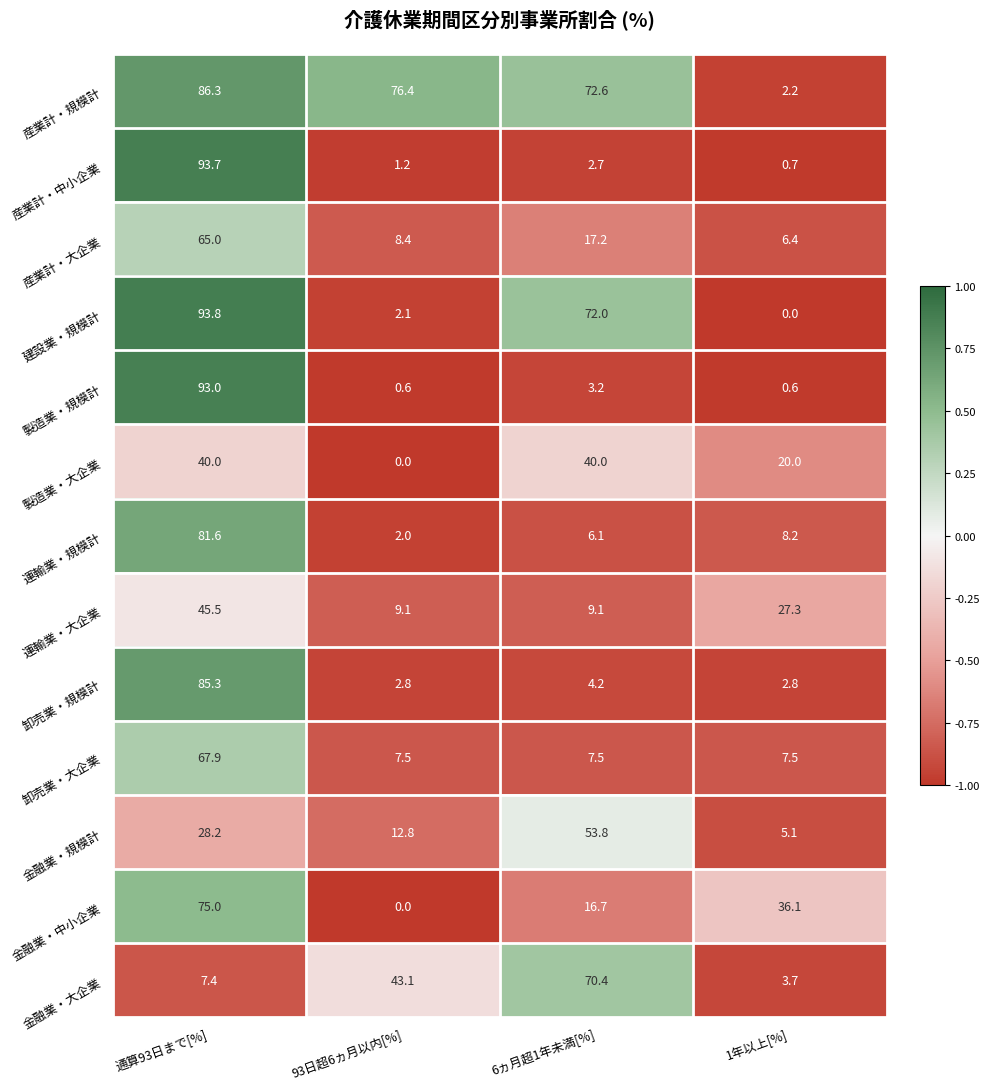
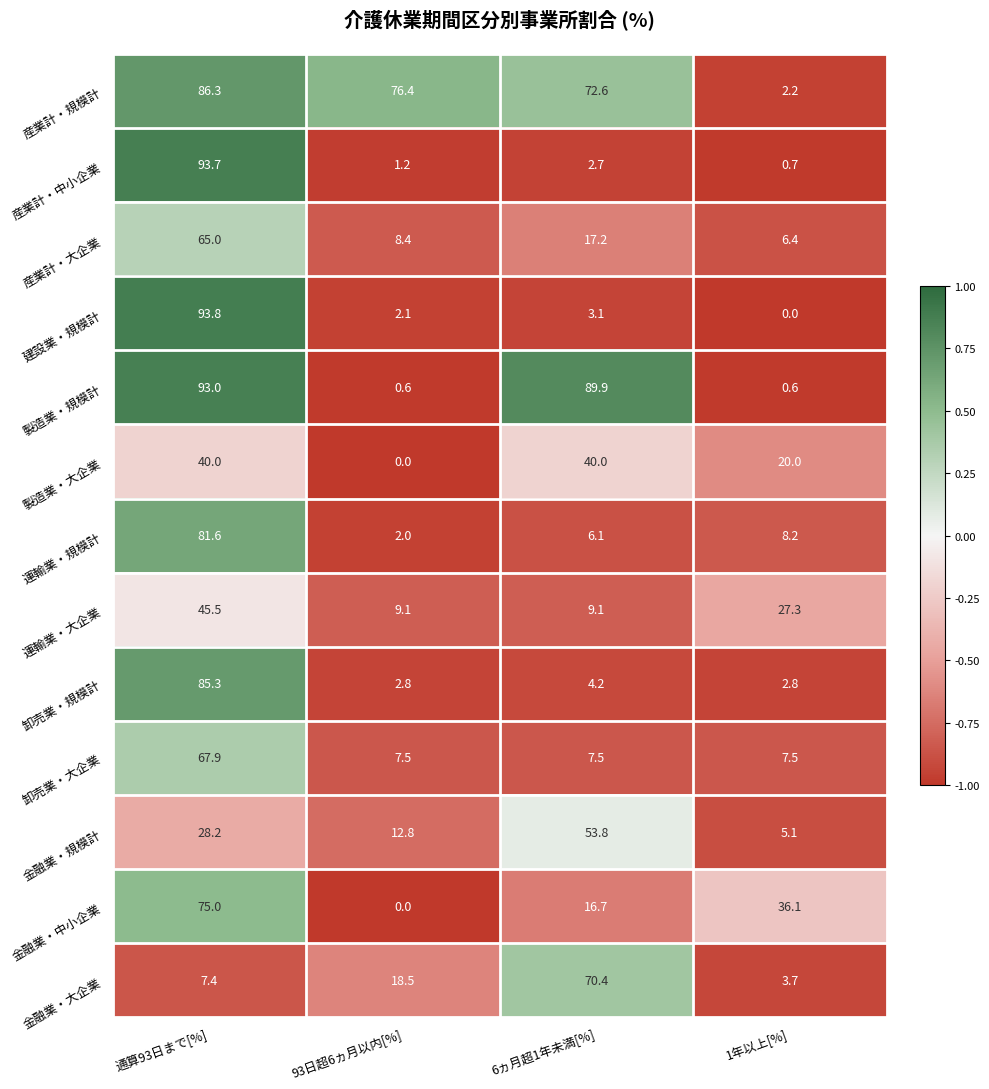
  {
    "産業計・規模計": {
      "通算93日まで[%]": 86.3,
      "93日超6ヵ月以内[%]": 76.4,
      "6ヵ月超1年未満[%]": 72.6,
      "1年以上[%]": 2.2
    },
    "産業計・中小企業": {
      "通算93日まで[%]": 93.7,
      "93日超6ヵ月以内[%]": 1.2,
      "6ヵ月超1年未満[%]": 2.7,
      "1年以上[%]": 0.7
    },
    "産業計・大企業": {
      "通算93日まで[%]": 65.0,
      "93日超6ヵ月以内[%]": 8.4,
      "6ヵ月超1年未満[%]": 17.2,
      "1年以上[%]": 6.4
    },
    "建設業・規模計": {
      "通算93日まで[%]": 93.8,
      "93日超6ヵ月以内[%]": 2.1,
-     "6ヵ月超1年未満[%]": 72.0,
+     "6ヵ月超1年未満[%]": 3.1,
      "1年以上[%]": 0.0
    },
    "製造業・規模計": {
      "通算93日まで[%]": 93.0,
      "93日超6ヵ月以内[%]": 0.6,
-     "6ヵ月超1年未満[%]": 3.2,
+     "6ヵ月超1年未満[%]": 89.9,
      "1年以上[%]": 0.6
    },
    "製造業・大企業": {
      "通算93日まで[%]": 40.0,
      "93日超6ヵ月以内[%]": 0.0,
      "6ヵ月超1年未満[%]": 40.0,
      "1年以上[%]": 20.0
    },
    "運輸業・規模計": {
      "通算93日まで[%]": 81.6,
      "93日超6ヵ月以内[%]": 2.0,
      "6ヵ月超1年未満[%]": 6.1,
      "1年以上[%]": 8.2
    },
    "運輸業・大企業": {
      "通算93日まで[%]": 45.5,
      "93日超6ヵ月以内[%]": 9.1,
      "6ヵ月超1年未満[%]": 9.1,
      "1年以上[%]": 27.3
    },
    "卸売業・規模計": {
      "通算93日まで[%]": 85.3,
      "93日超6ヵ月以内[%]": 2.8,
      "6ヵ月超1年未満[%]": 4.2,
      "1年以上[%]": 2.8
    },
    "卸売業・大企業": {
      "通算93日まで[%]": 67.9,
      "93日超6ヵ月以内[%]": 7.5,
      "6ヵ月超1年未満[%]": 7.5,
      "1年以上[%]": 7.5
    },
    "金融業・規模計": {
      "通算93日まで[%]": 28.2,
      "93日超6ヵ月以内[%]": 12.8,
      "6ヵ月超1年未満[%]": 53.8,
      "1年以上[%]": 5.1
    },
    "金融業・中小企業": {
      "通算93日まで[%]": 75.0,
      "93日超6ヵ月以内[%]": 0.0,
      "6ヵ月超1年未満[%]": 16.7,
      "1年以上[%]": 36.1
    },
    "金融業・大企業": {
      "通算93日まで[%]": 7.4,
-     "93日超6ヵ月以内[%]": 43.1,
+     "93日超6ヵ月以内[%]": 18.5,
      "6ヵ月超1年未満[%]": 70.4,
      "1年以上[%]": 3.7
    }
  }
